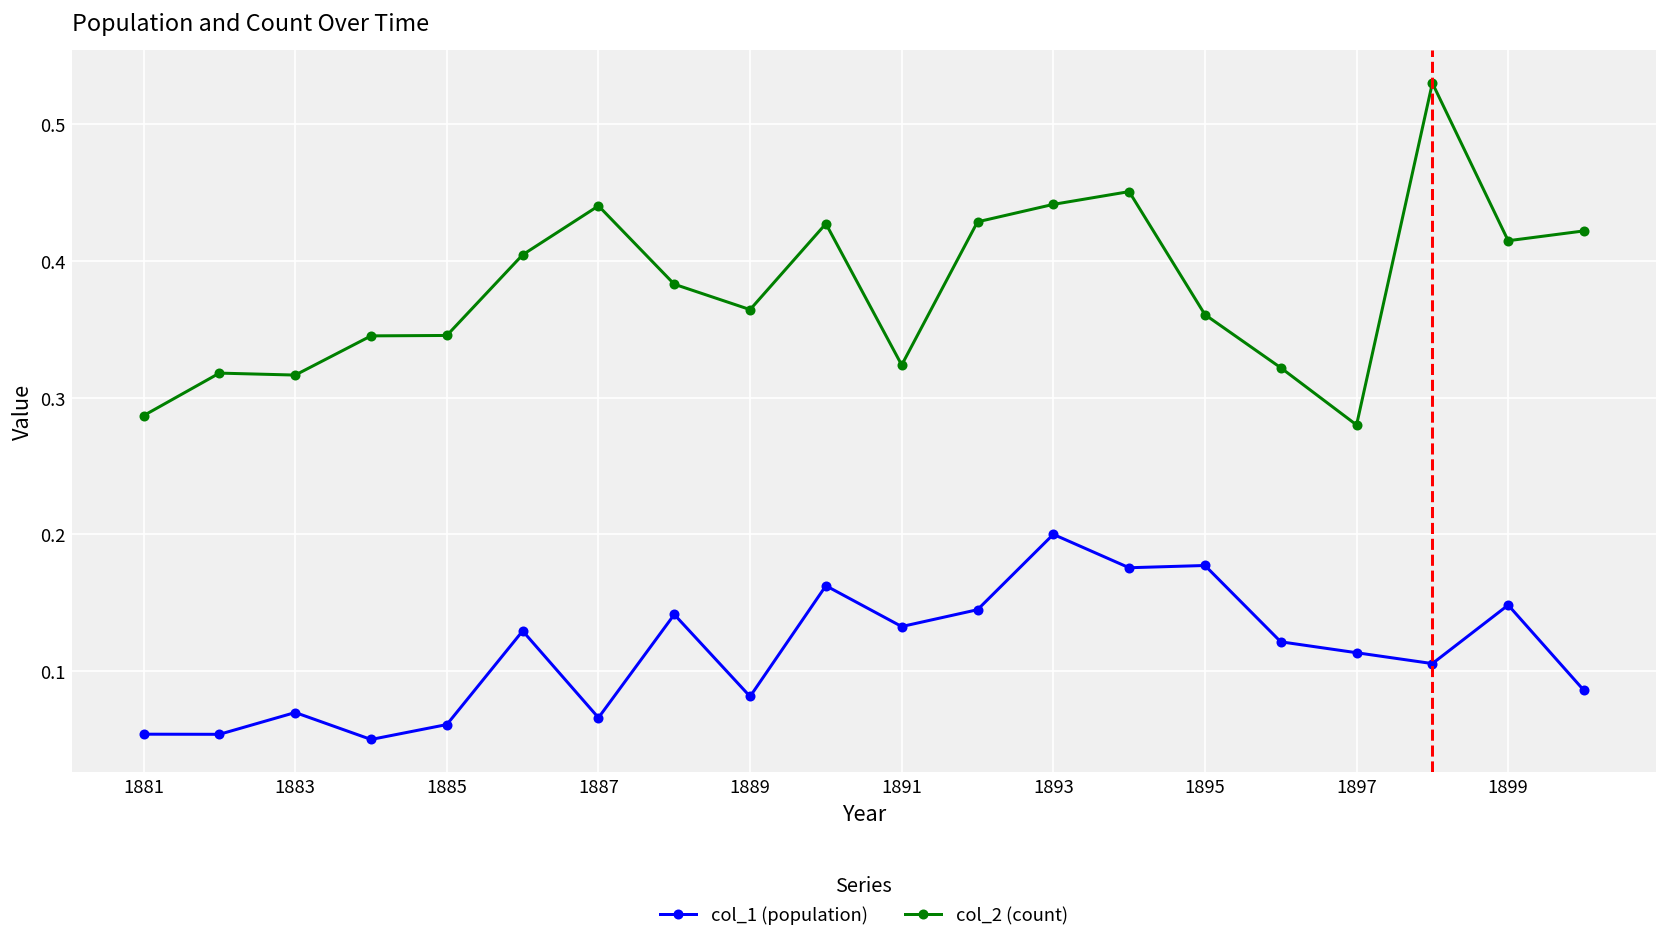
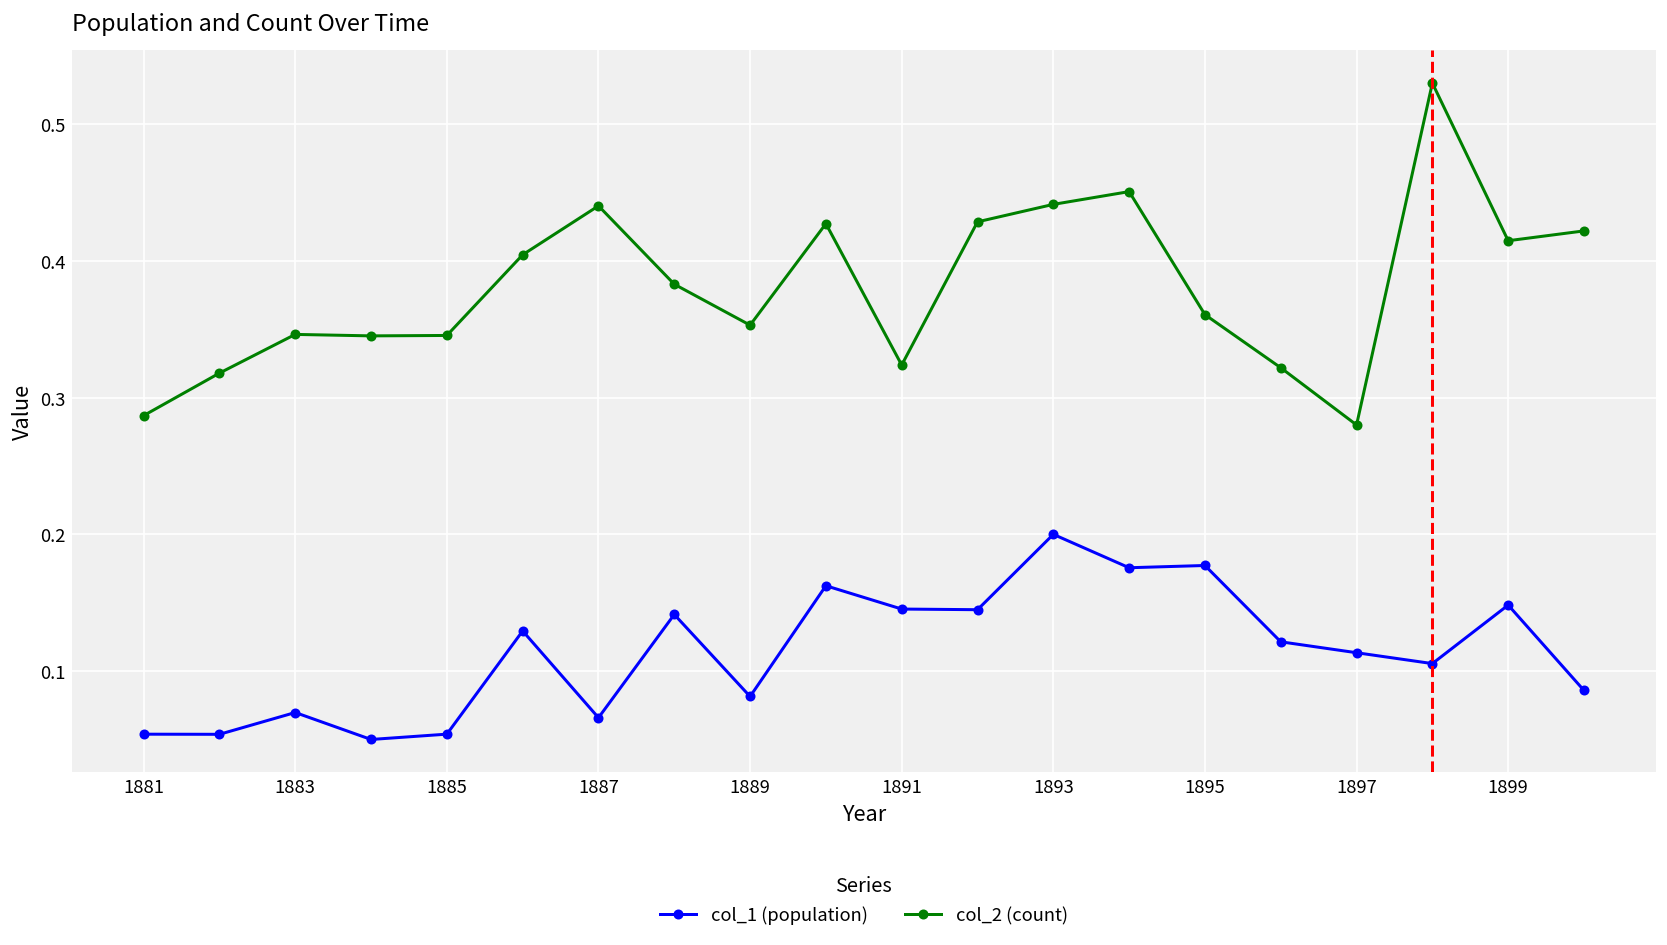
  {
    "col_1 (population)": {
      "1881": 0.054,
      "1883": 0.070,
-     "1885": 0.061,
+     "1885": 0.054,
      "1887": 0.066,
      "1889": 0.081,
-     "1891": 0.133,
+     "1891": 0.145,
      "1893": 0.200,
      "1895": 0.177,
      "1897": 0.113,
      "1899": 0.148
    },
    "col_2 (count)": {
      "1881": 0.287,
-     "1883": 0.316,
+     "1883": 0.346,
      "1885": 0.345,
      "1887": 0.440,
-     "1889": 0.364,
+     "1889": 0.353,
      "1891": 0.324,
      "1893": 0.441,
      "1895": 0.361,
      "1897": 0.280,
      "1899": 0.415
    }
  }
